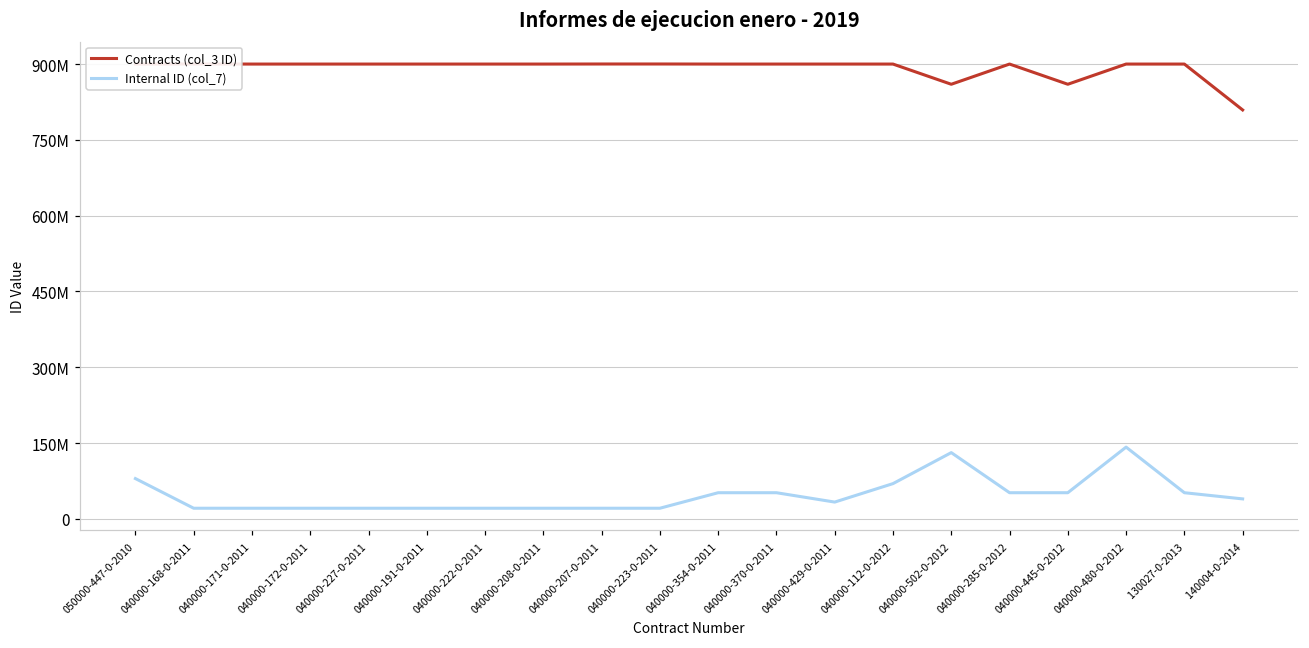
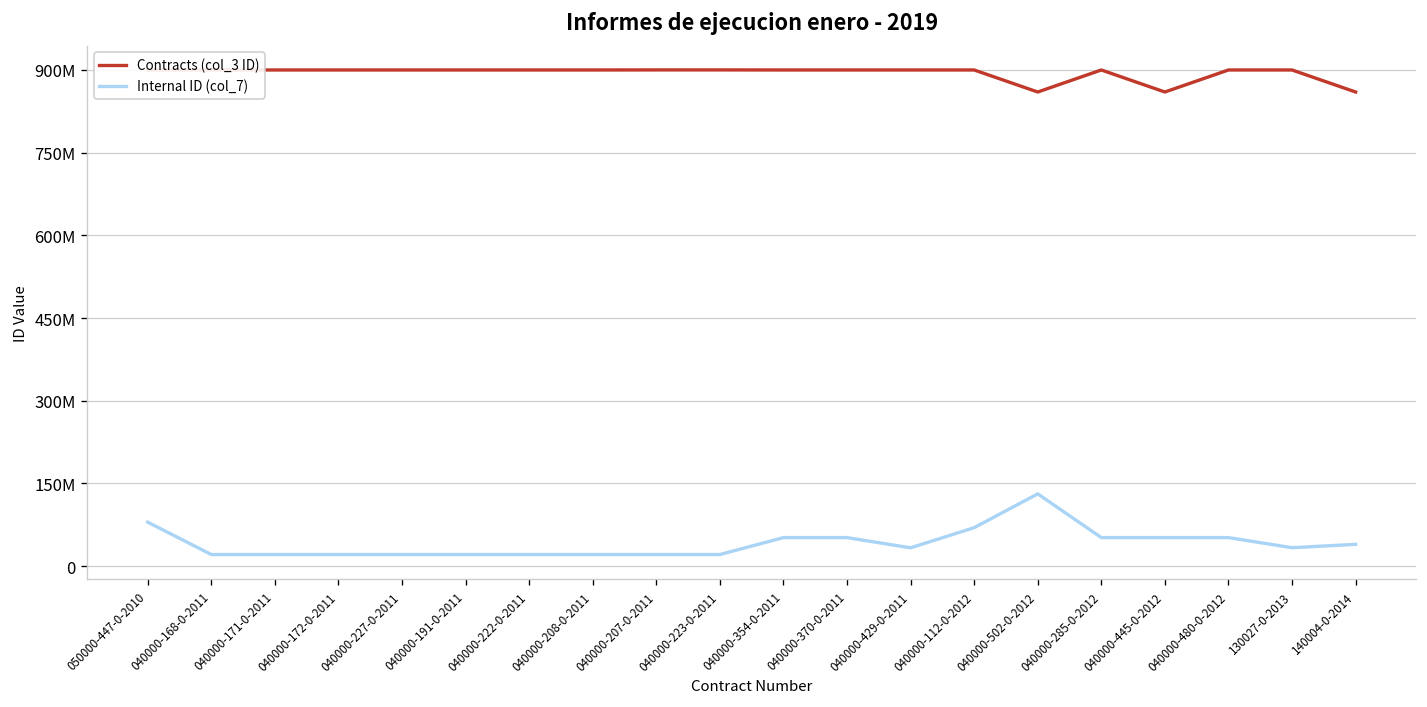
  {
    "Contracts (col_3 ID)": {
      "040000-171-0-2011": 900000000,
      "040000-172-0-2011": 900000000,
      "040000-227-0-2011": 900000000,
      "040000-191-0-2011": 900000000,
      "040000-222-0-2011": 900000000,
      "040000-208-0-2011": 900000000,
      "040000-207-0-2011": 900000000,
      "040000-223-0-2011": 900000000,
      "040000-354-0-2011": 900000000,
      "040000-370-0-2011": 900000000,
      "040000-429-0-2011": 900000000,
      "040000-112-0-2012": 900000000,
      "040000-502-0-2012": 860000000,
      "040000-285-0-2012": 900000000,
      "040000-445-0-2012": 860000000,
      "040000-480-0-2012": 900000000,
      "130027-0-2013": 900000000,
-     "140004-0-2014": 810000000
+     "140004-0-2014": 860000000
    },
    "Internal ID (col_7)": {
      "050000-447-0-2010": 80000000,
      "040000-168-0-2011": 20000000,
      "040000-171-0-2011": 20000000,
      "040000-172-0-2011": 20000000,
      "040000-227-0-2011": 20000000,
      "040000-191-0-2011": 20000000,
      "040000-222-0-2011": 20000000,
      "040000-208-0-2011": 20000000,
      "040000-207-0-2011": 20000000,
      "040000-223-0-2011": 20000000,
      "040000-354-0-2011": 50000000,
      "040000-370-0-2011": 50000000,
      "040000-429-0-2011": 30000000,
      "040000-112-0-2012": 70000000,
      "040000-502-0-2012": 130000000,
      "040000-285-0-2012": 50000000,
      "040000-445-0-2012": 50000000,
-     "040000-480-0-2012": 140000000,
-     "130027-0-2013": 50000000,
+     "040000-480-0-2012": 50000000,
+     "130027-0-2013": 30000000,
      "140004-0-2014": 40000000
    }
  }
